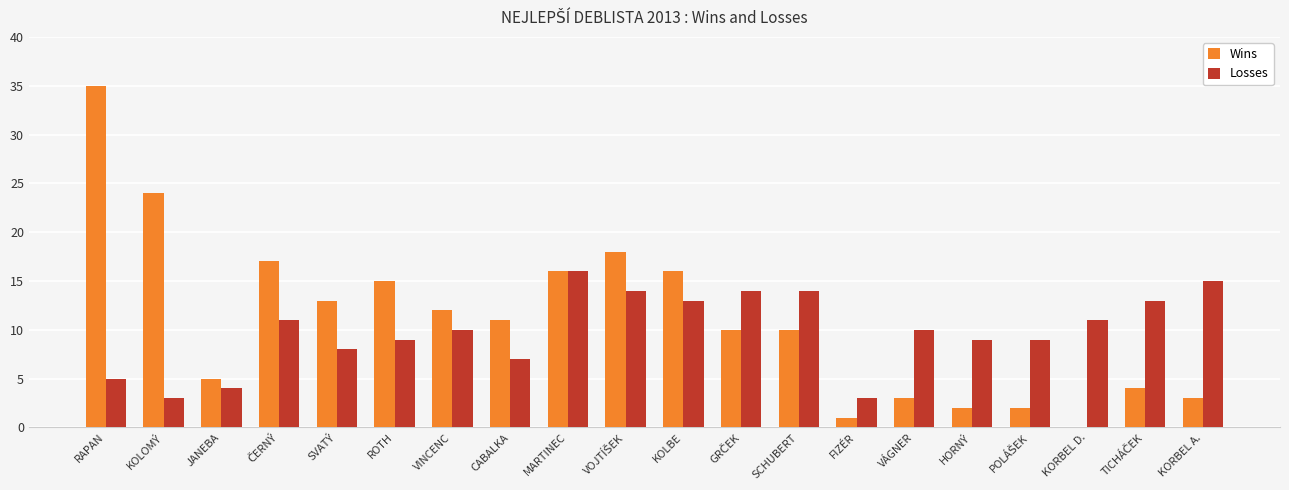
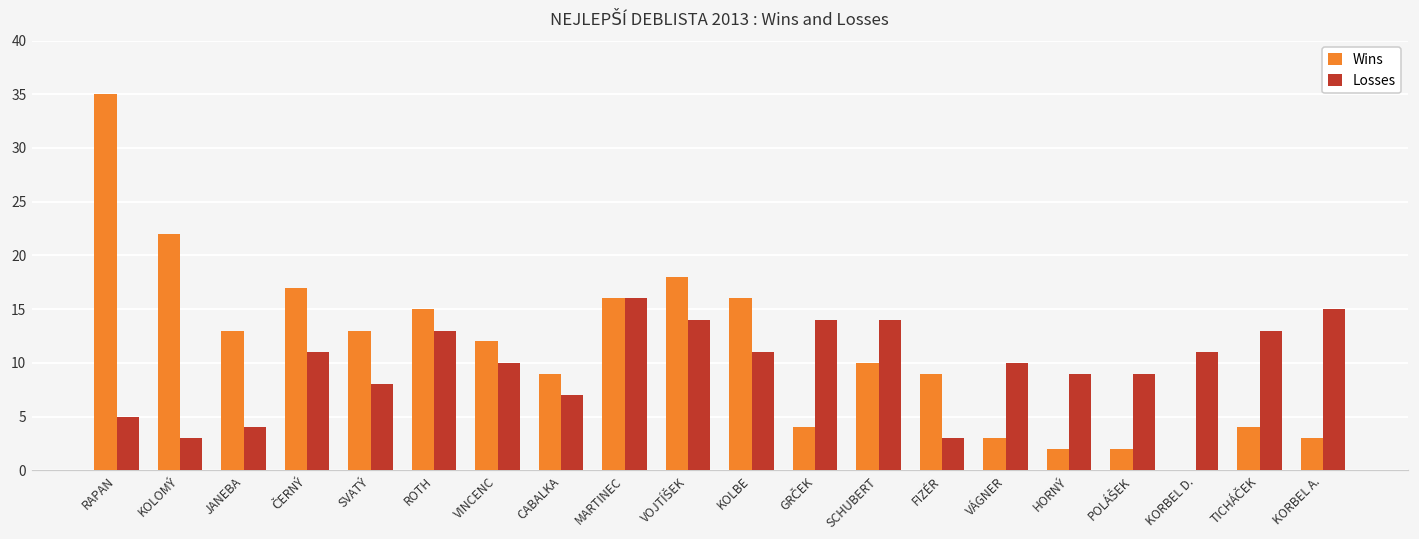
  {
    "Wins": {
      "RAPAN": 35,
-     "KOLOMÝ": 24,
-     "JANEBA": 5,
+     "KOLOMÝ": 22,
+     "JANEBA": 13,
      "ČERNÝ": 17,
      "SVATÝ": 13,
      "ROTH": 15,
      "VINCENC": 12,
-     "CABALKA": 11,
+     "CABALKA": 9,
      "MARTINEC": 16,
      "VOJTÍŠEK": 18,
      "KOLBE": 16,
-     "GRČEK": 10,
+     "GRČEK": 4,
      "SCHUBERT": 10,
-     "FIZÉR": 1,
+     "FIZÉR": 9,
      "VÁGNER": 3,
      "HORNÝ": 2,
      "POLÁŠEK": 2,
      "KORBEL D.": 0,
      "TICHÁČEK": 4,
      "KORBEL A.": 3
    },
    "Losses": {
      "RAPAN": 5,
      "KOLOMÝ": 3,
      "JANEBA": 4,
      "ČERNÝ": 11,
      "SVATÝ": 8,
-     "ROTH": 9,
+     "ROTH": 13,
      "VINCENC": 10,
      "CABALKA": 7,
      "MARTINEC": 16,
      "VOJTÍŠEK": 14,
-     "KOLBE": 13,
+     "KOLBE": 11,
      "GRČEK": 14,
      "SCHUBERT": 14,
      "FIZÉR": 3,
      "VÁGNER": 10,
      "HORNÝ": 9,
      "POLÁŠEK": 9,
      "KORBEL D.": 11,
      "TICHÁČEK": 13,
      "KORBEL A.": 15
    }
  }
